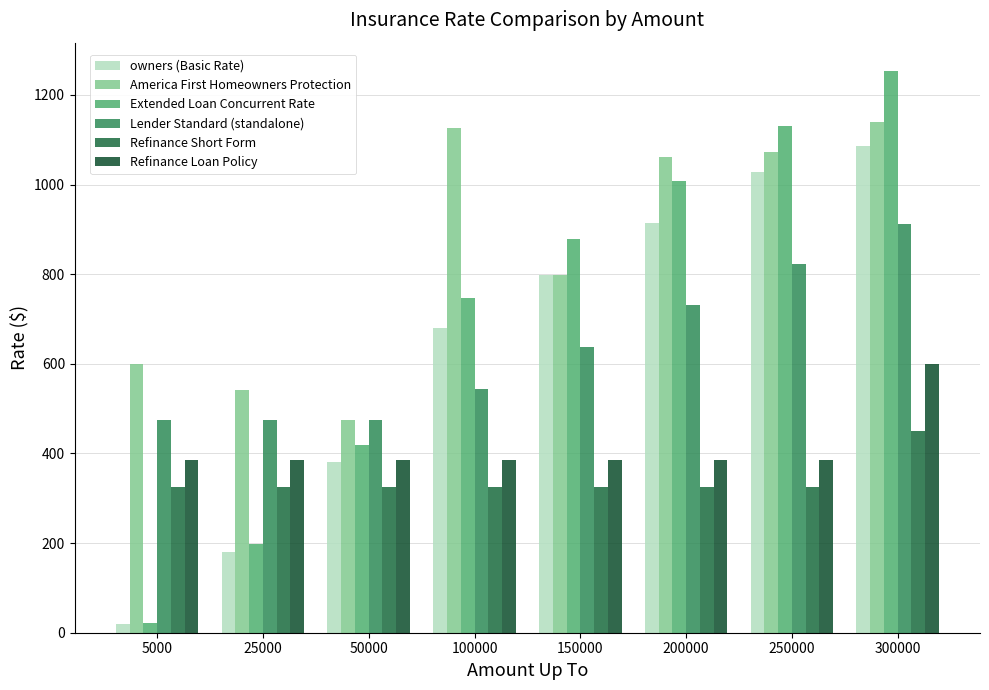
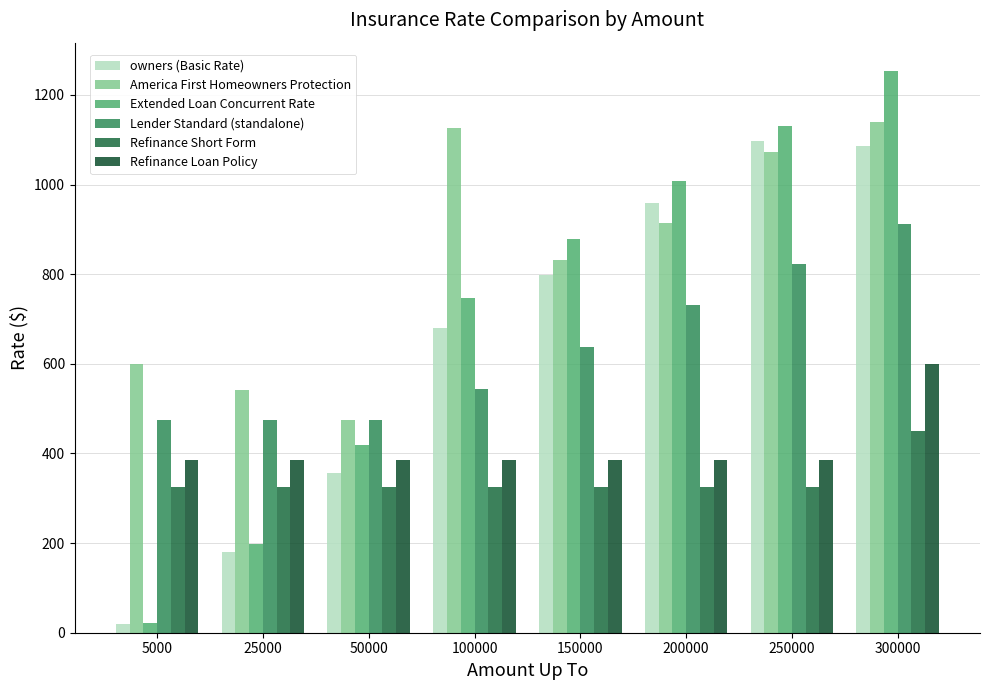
  {
    "owners (Basic Rate)": {
      "5000": 20,
      "25000": 180,
-     "50000": 380,
+     "50000": 360,
      "100000": 680,
      "150000": 800,
-     "200000": 920,
-     "250000": 1030,
+     "200000": 960,
+     "250000": 1100,
      "300000": 1090
    },
    "America First Homeowners Protection": {
      "5000": 600,
      "25000": 540,
      "50000": 480,
      "100000": 1130,
-     "150000": 800,
-     "200000": 1060,
+     "150000": 830,
+     "200000": 920,
      "250000": 1070,
      "300000": 1140
    }
  }
